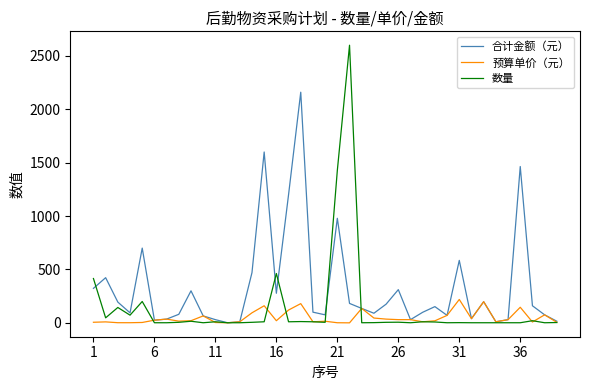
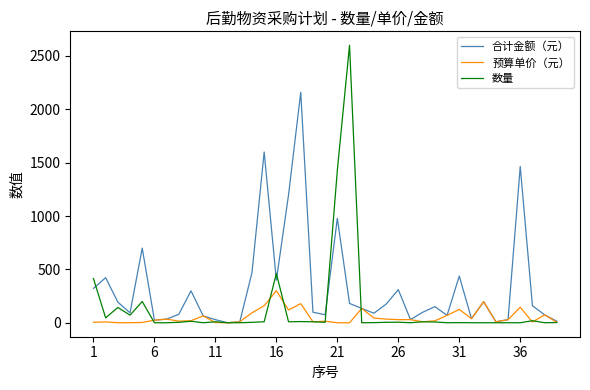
  {
    "合计金额（元）": {
      "1": 320,
-     "16": 280,
+     "16": 400,
      "21": 980,
      "26": 310,
-     "31": 590,
+     "31": 440,
      "36": 1460
    },
    "预算单价（元）": {
      "1": 10,
-     "16": 20,
+     "16": 300,
      "21": 0,
      "26": 30,
-     "31": 220,
+     "31": 130,
      "36": 150
    },
    "数量": {
      "1": 420,
      "16": 460,
      "21": 1430,
      "26": 10,
      "31": 0,
      "36": 0
    }
  }
